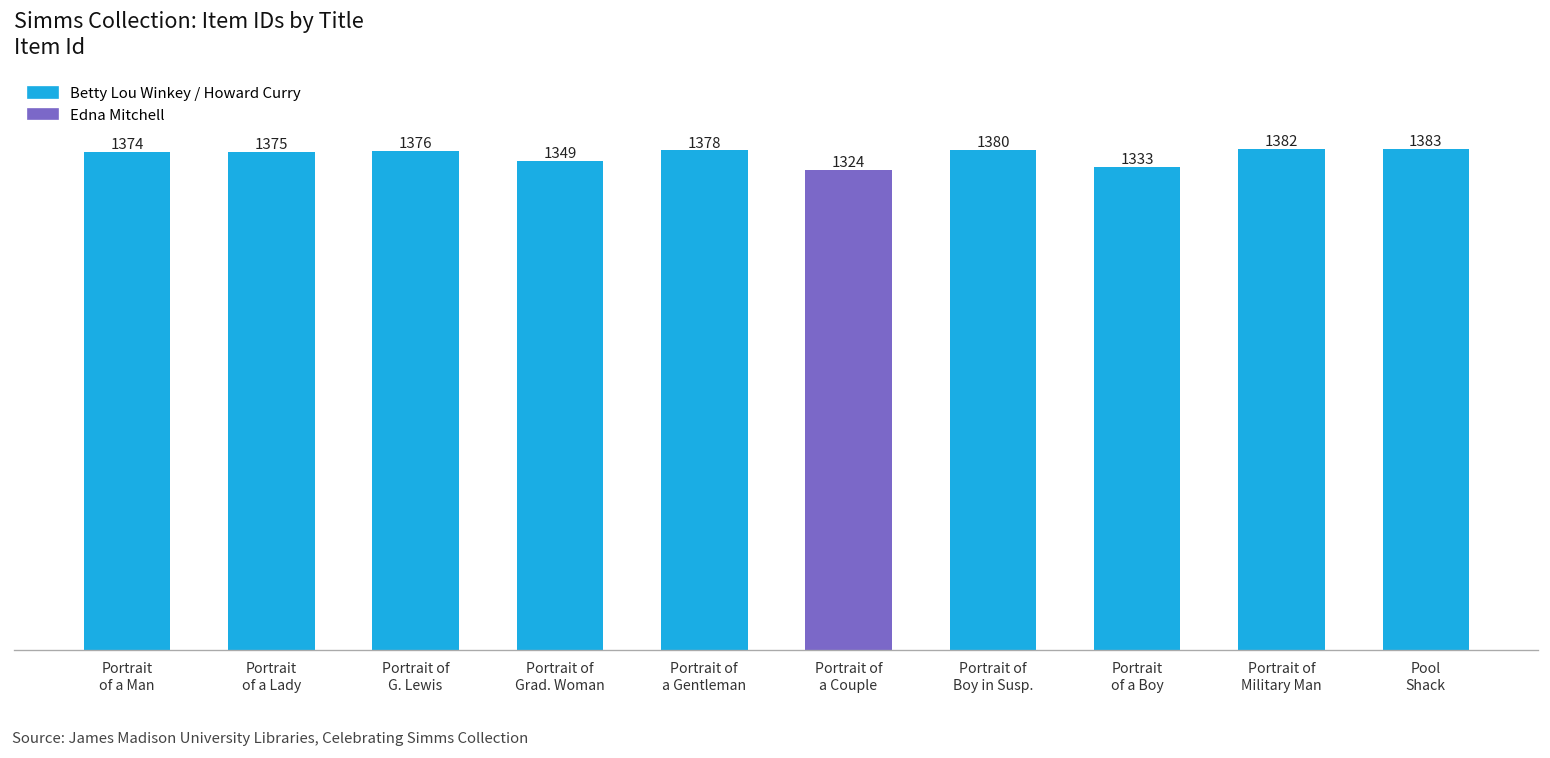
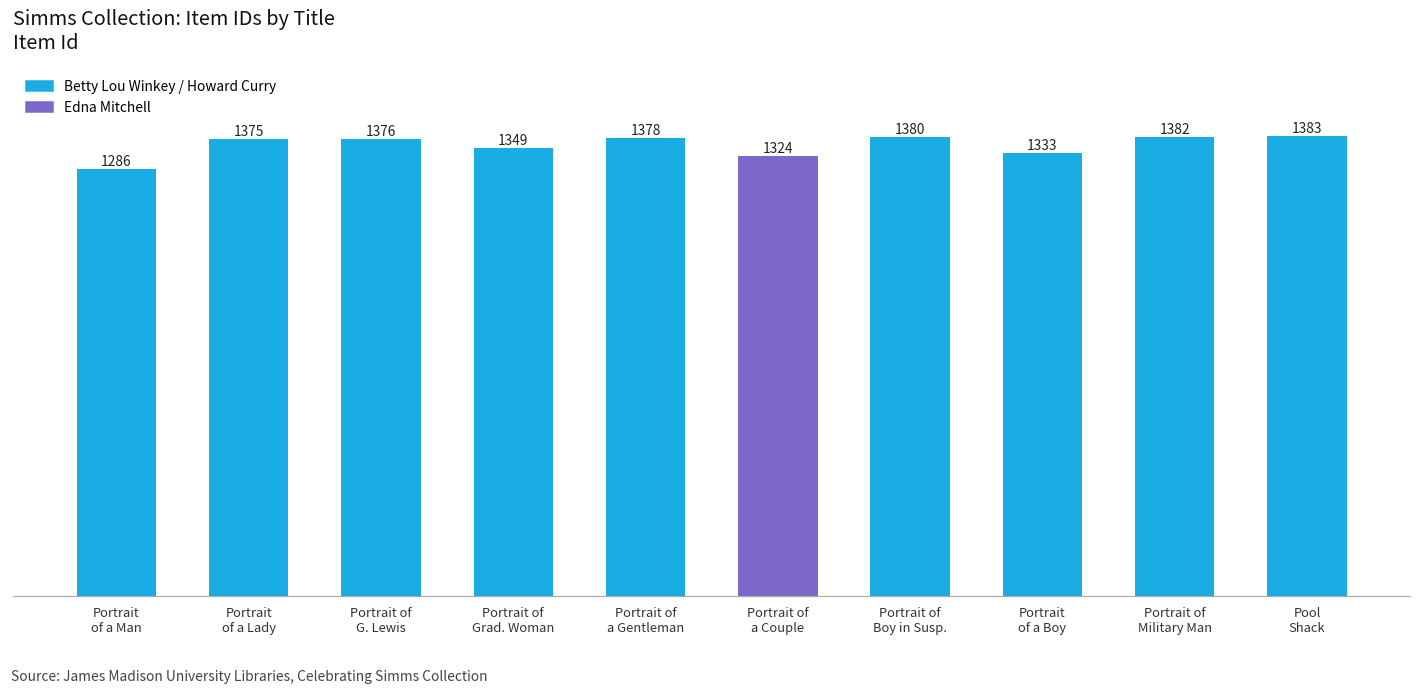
  {
-   "Portrait of a Man": 1374,
+   "Portrait of a Man": 1286,
    "Portrait of a Lady": 1375,
    "Portrait of G. Lewis": 1376,
    "Portrait of Grad. Woman": 1349,
    "Portrait of a Gentleman": 1378,
    "Portrait of a Couple": 1324,
    "Portrait of Boy in Susp.": 1380,
    "Portrait of a Boy": 1333,
    "Portrait of Military Man": 1382,
    "Pool Shack": 1383
  }
